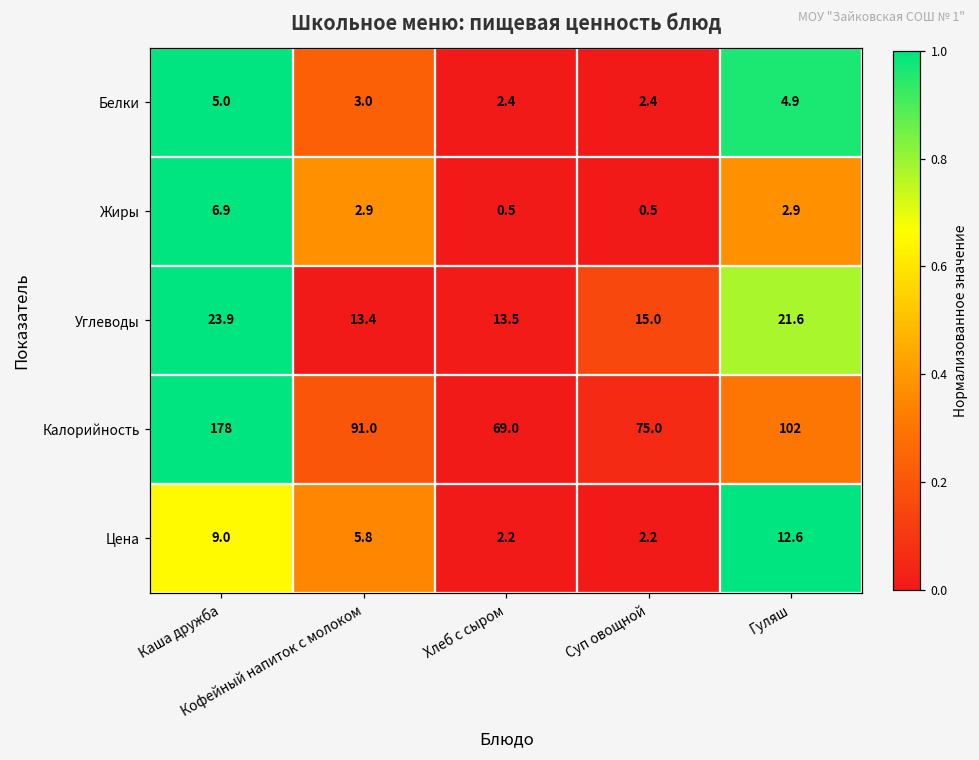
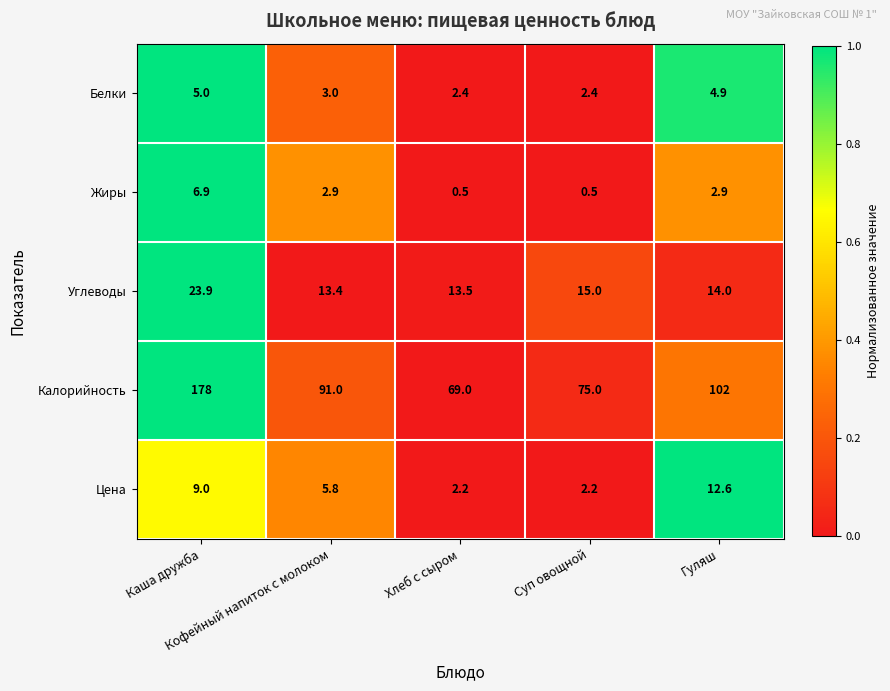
  {
    "Белки": {
      "Каша дружба": 5.0,
      "Кофейный напиток с молоком": 3.0,
      "Хлеб с сыром": 2.4,
      "Суп овощной": 2.4,
      "Гуляш": 4.9
    },
    "Жиры": {
      "Каша дружба": 6.9,
      "Кофейный напиток с молоком": 2.9,
      "Хлеб с сыром": 0.5,
      "Суп овощной": 0.5,
      "Гуляш": 2.9
    },
    "Углеводы": {
      "Каша дружба": 23.9,
      "Кофейный напиток с молоком": 13.4,
      "Хлеб с сыром": 13.5,
      "Суп овощной": 15.0,
-     "Гуляш": 21.6
+     "Гуляш": 14.0
    },
    "Калорийность": {
      "Каша дружба": 178,
      "Кофейный напиток с молоком": 91.0,
      "Хлеб с сыром": 69.0,
      "Суп овощной": 75.0,
      "Гуляш": 102
    },
    "Цена": {
      "Каша дружба": 9.0,
      "Кофейный напиток с молоком": 5.8,
      "Хлеб с сыром": 2.2,
      "Суп овощной": 2.2,
      "Гуляш": 12.6
    }
  }
